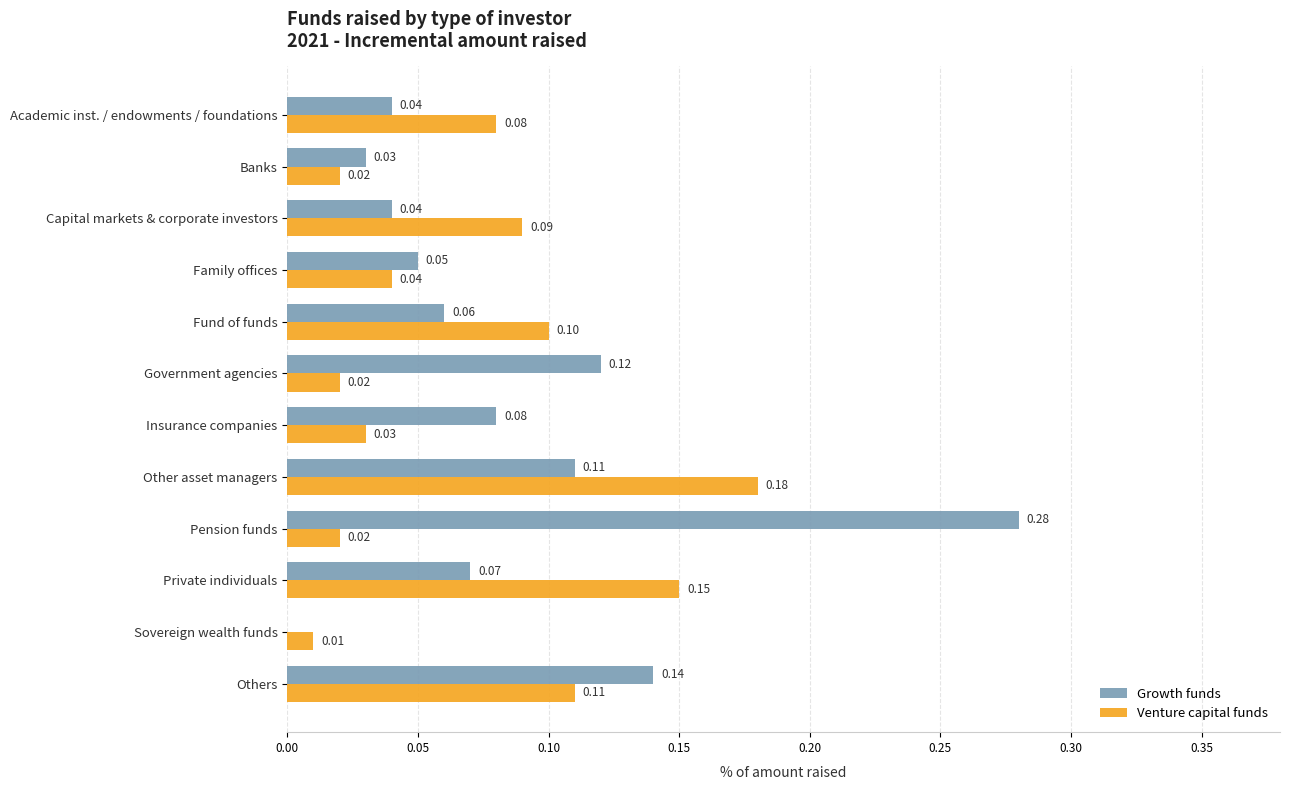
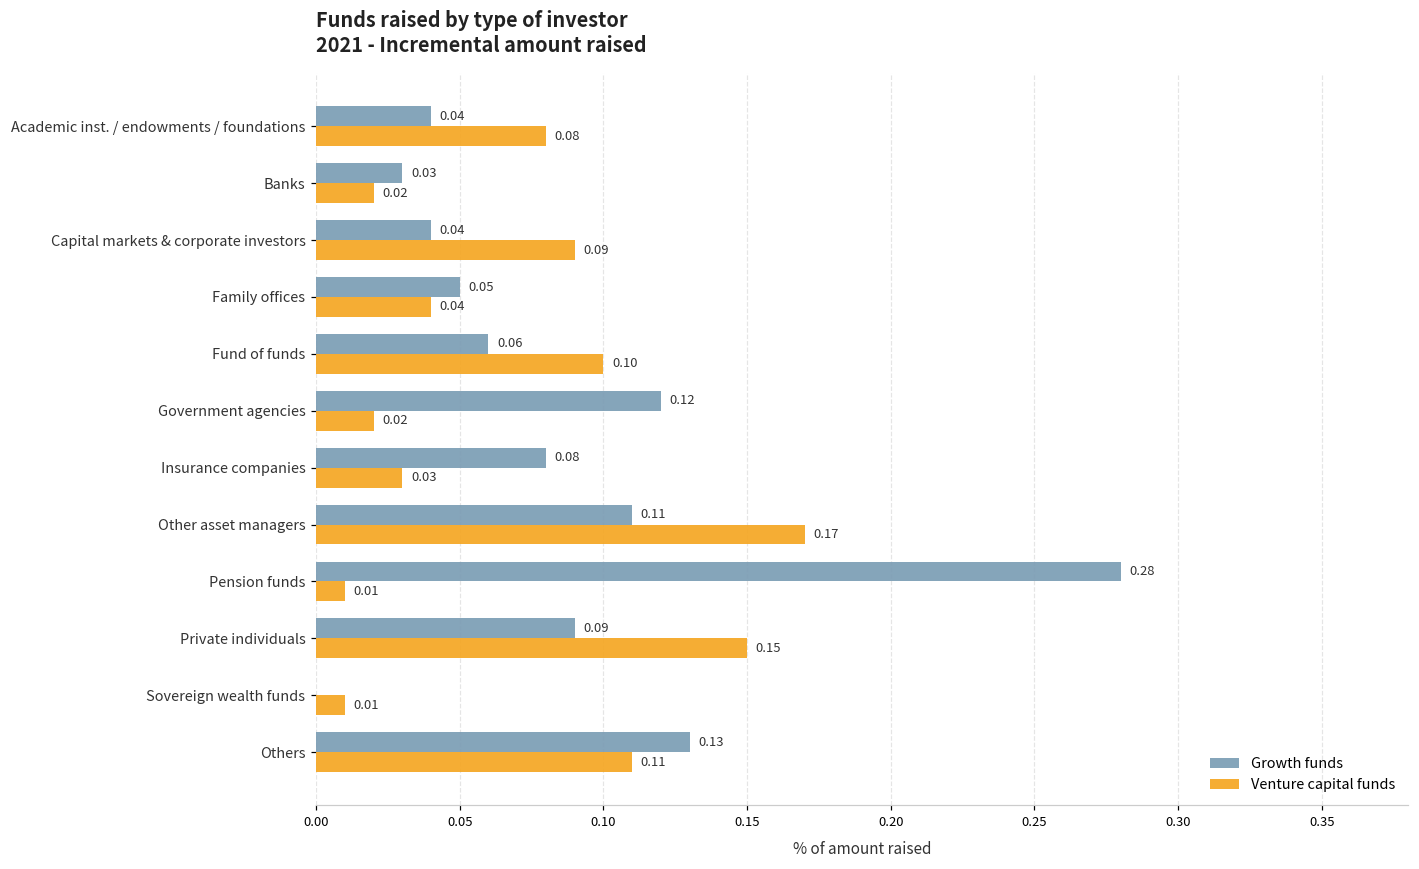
  {
    "Growth funds": {
      "Academic inst. / endowments / foundations": 0.04,
      "Banks": 0.03,
      "Capital markets & corporate investors": 0.04,
      "Family offices": 0.05,
      "Fund of funds": 0.06,
      "Government agencies": 0.12,
      "Insurance companies": 0.08,
      "Other asset managers": 0.11,
      "Pension funds": 0.28,
-     "Private individuals": 0.07,
-     "Others": 0.14
+     "Private individuals": 0.09,
+     "Others": 0.13
    },
    "Venture capital funds": {
      "Academic inst. / endowments / foundations": 0.08,
      "Banks": 0.02,
      "Capital markets & corporate investors": 0.09,
      "Family offices": 0.04,
      "Fund of funds": 0.10,
      "Government agencies": 0.02,
      "Insurance companies": 0.03,
-     "Other asset managers": 0.18,
-     "Pension funds": 0.02,
+     "Other asset managers": 0.17,
+     "Pension funds": 0.01,
      "Private individuals": 0.15,
      "Sovereign wealth funds": 0.01,
      "Others": 0.11
    }
  }
